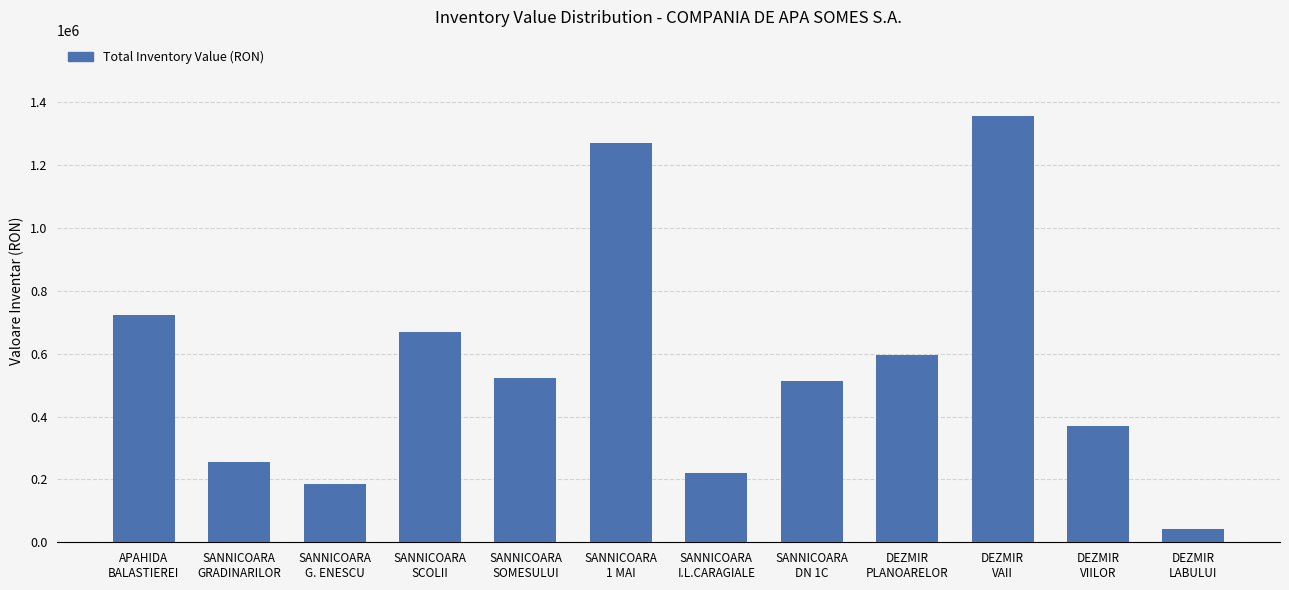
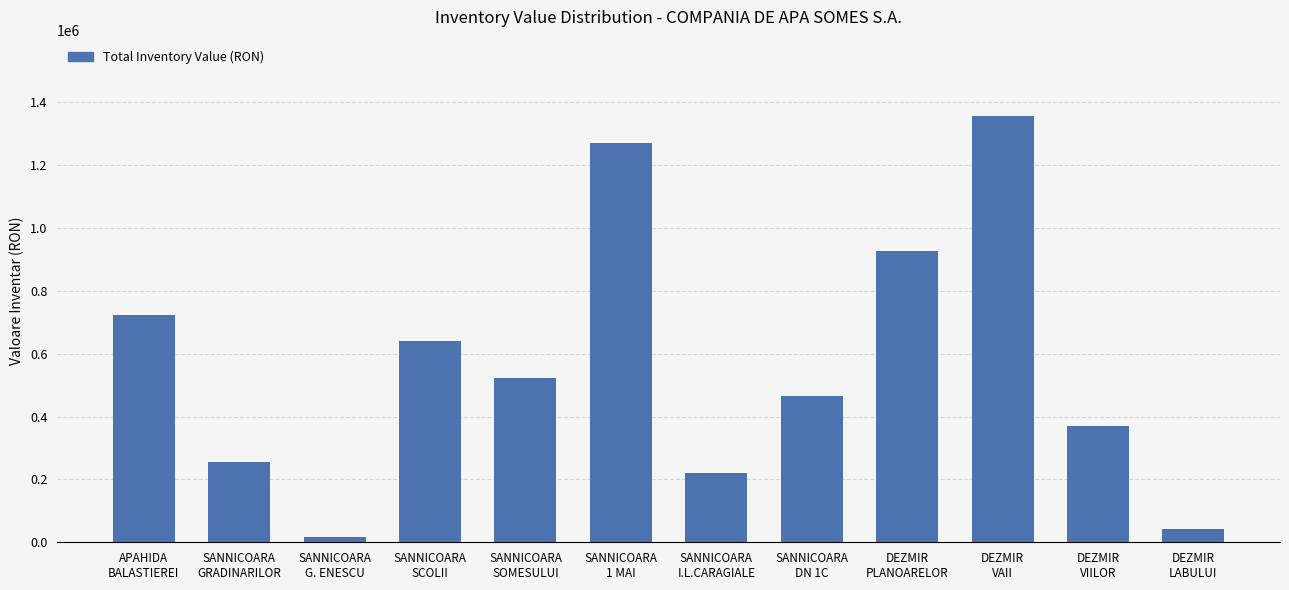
  {
    "APAHIDA BALASTIEREI": 720000,
    "SANNICOARA GRADINARILOR": 260000,
-   "SANNICOARA G. ENESCU": 190000,
-   "SANNICOARA SCOLII": 670000,
+   "SANNICOARA G. ENESCU": 20000,
+   "SANNICOARA SCOLII": 640000,
    "SANNICOARA SOMESULUI": 520000,
    "SANNICOARA 1 MAI": 1270000,
    "SANNICOARA I.L.CARAGIALE": 220000,
-   "SANNICOARA DN 1C": 510000,
-   "DEZMIR PLANOARELOR": 600000,
+   "SANNICOARA DN 1C": 470000,
+   "DEZMIR PLANOARELOR": 930000,
    "DEZMIR VAII": 1360000,
    "DEZMIR VIILOR": 370000,
    "DEZMIR LABULUI": 40000
  }
